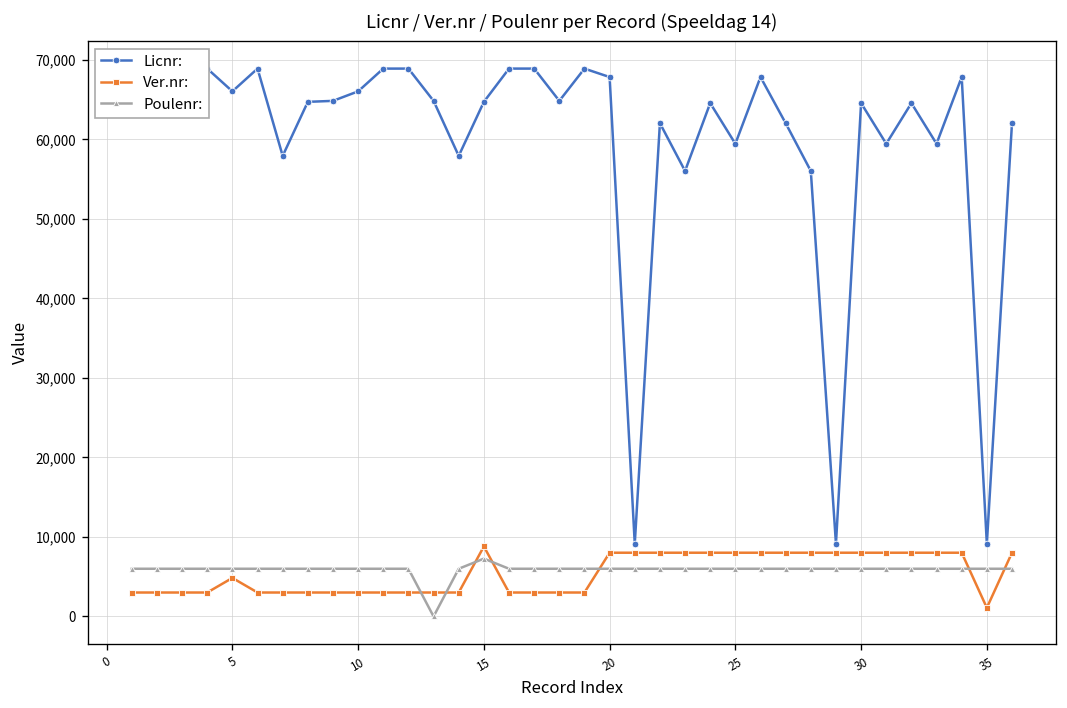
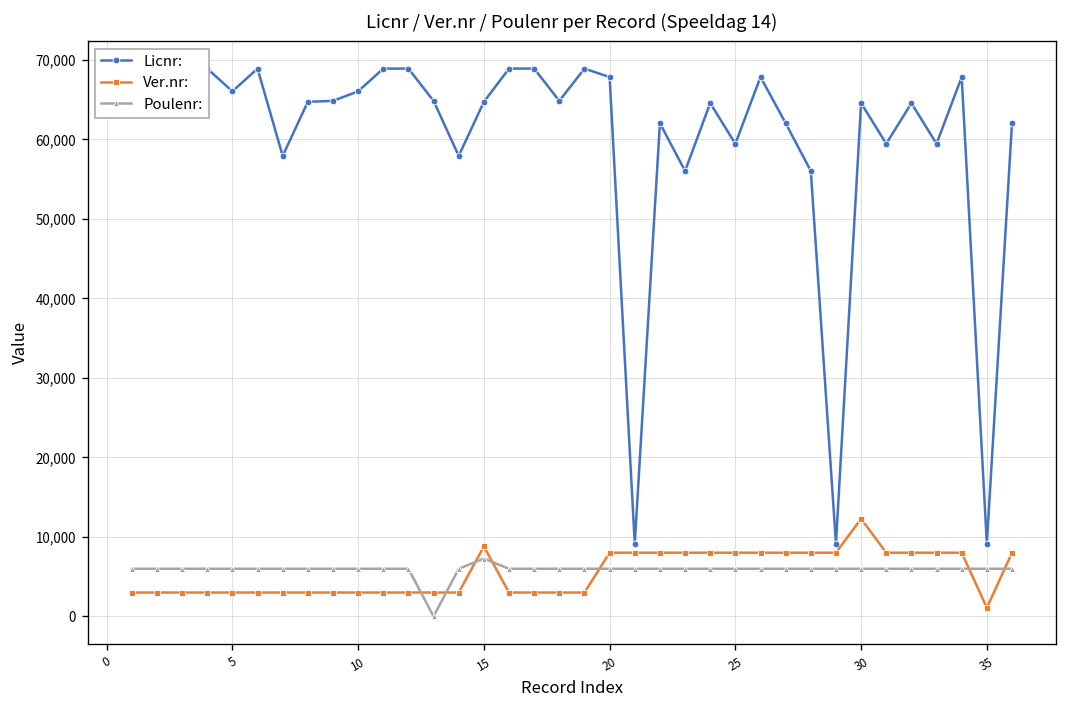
  {
    "Licnr:": {
      "5": "66,000",
      "10": "66,000",
      "15": "65,000",
      "20": "68,000",
      "25": "59,000",
      "30": "65,000",
      "35": "9,000"
    },
    "Ver.nr:": {
-     "5": "5,000",
+     "5": "3,000",
      "10": "3,000",
      "15": "9,000",
      "20": "8,000",
      "25": "8,000",
-     "30": "8,000",
+     "30": "12,000",
      "35": "1,000"
    },
    "Poulenr:": {
      "5": "6,000",
      "10": "6,000",
      "15": "7,000",
      "20": "6,000",
      "25": "6,000",
      "30": "6,000",
      "35": "6,000"
    }
  }
